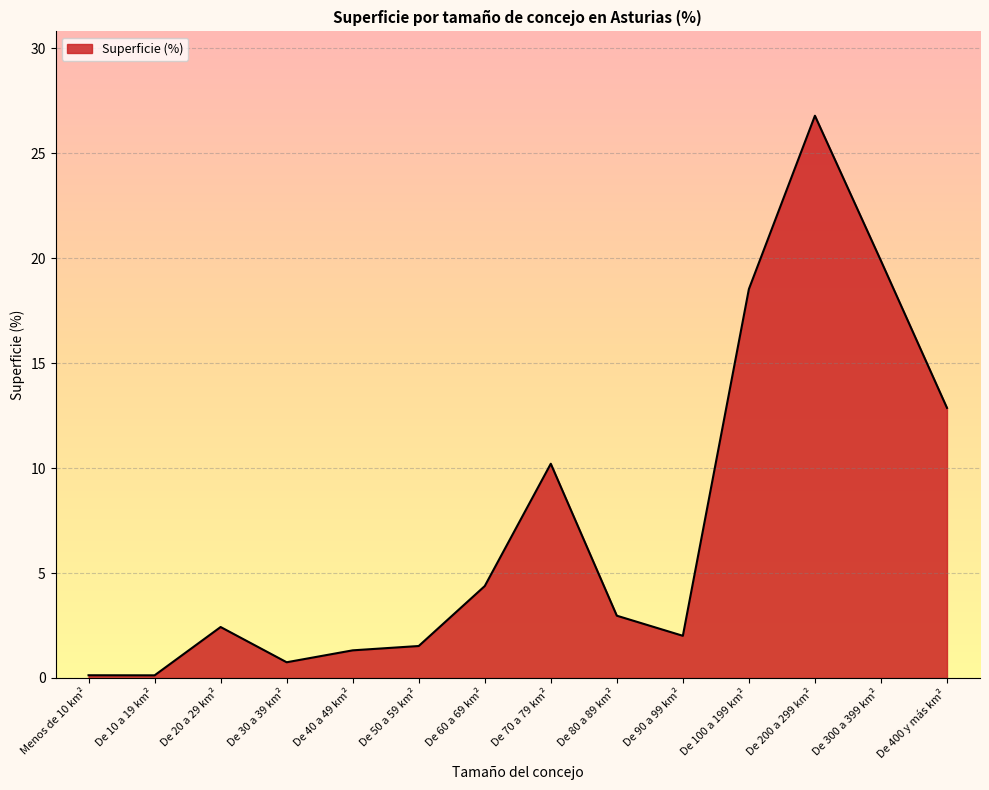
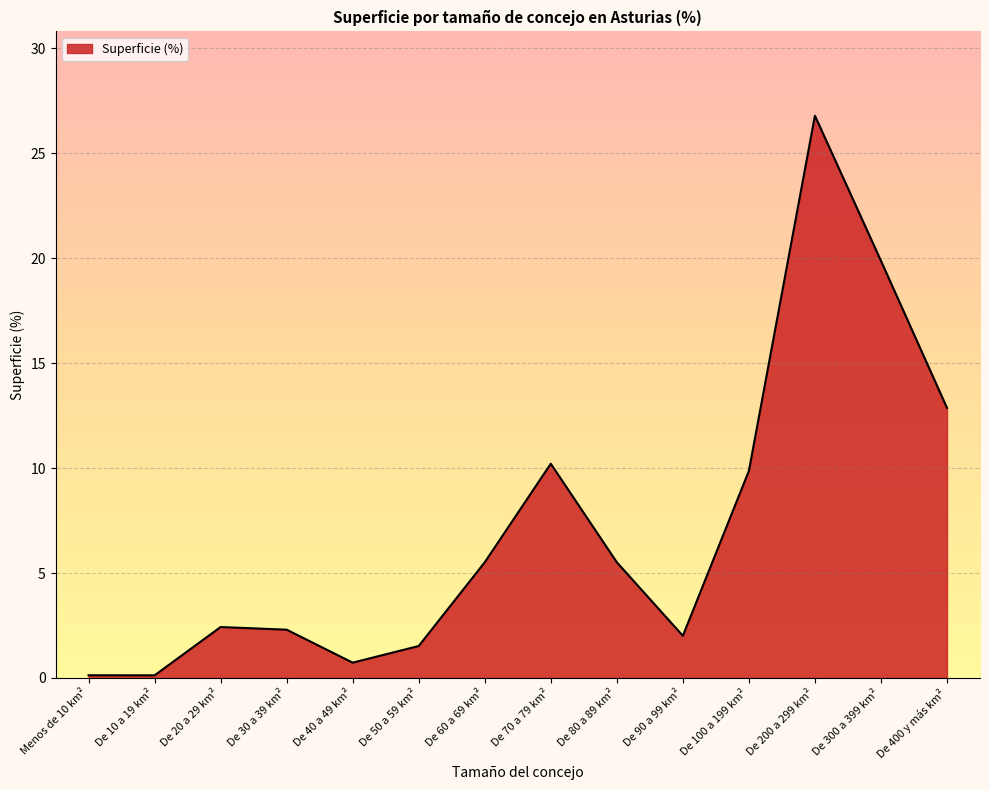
  {
    "Menos de 10 km²": 0.1,
    "De 10 a 19 km²": 0.1,
    "De 20 a 29 km²": 2.4,
-   "De 30 a 39 km²": 0.7,
-   "De 40 a 49 km²": 1.3,
+   "De 30 a 39 km²": 2.3,
+   "De 40 a 49 km²": 0.7,
    "De 50 a 59 km²": 1.5,
-   "De 60 a 69 km²": 4.4,
+   "De 60 a 69 km²": 5.5,
    "De 70 a 79 km²": 10.2,
-   "De 80 a 89 km²": 3.0,
+   "De 80 a 89 km²": 5.5,
    "De 90 a 99 km²": 2.0,
-   "De 100 a 199 km²": 18.5,
+   "De 100 a 199 km²": 9.9,
    "De 200 a 299 km²": 26.8,
    "De 300 a 399 km²": 19.9,
    "De 400 y más km²": 12.9
  }
